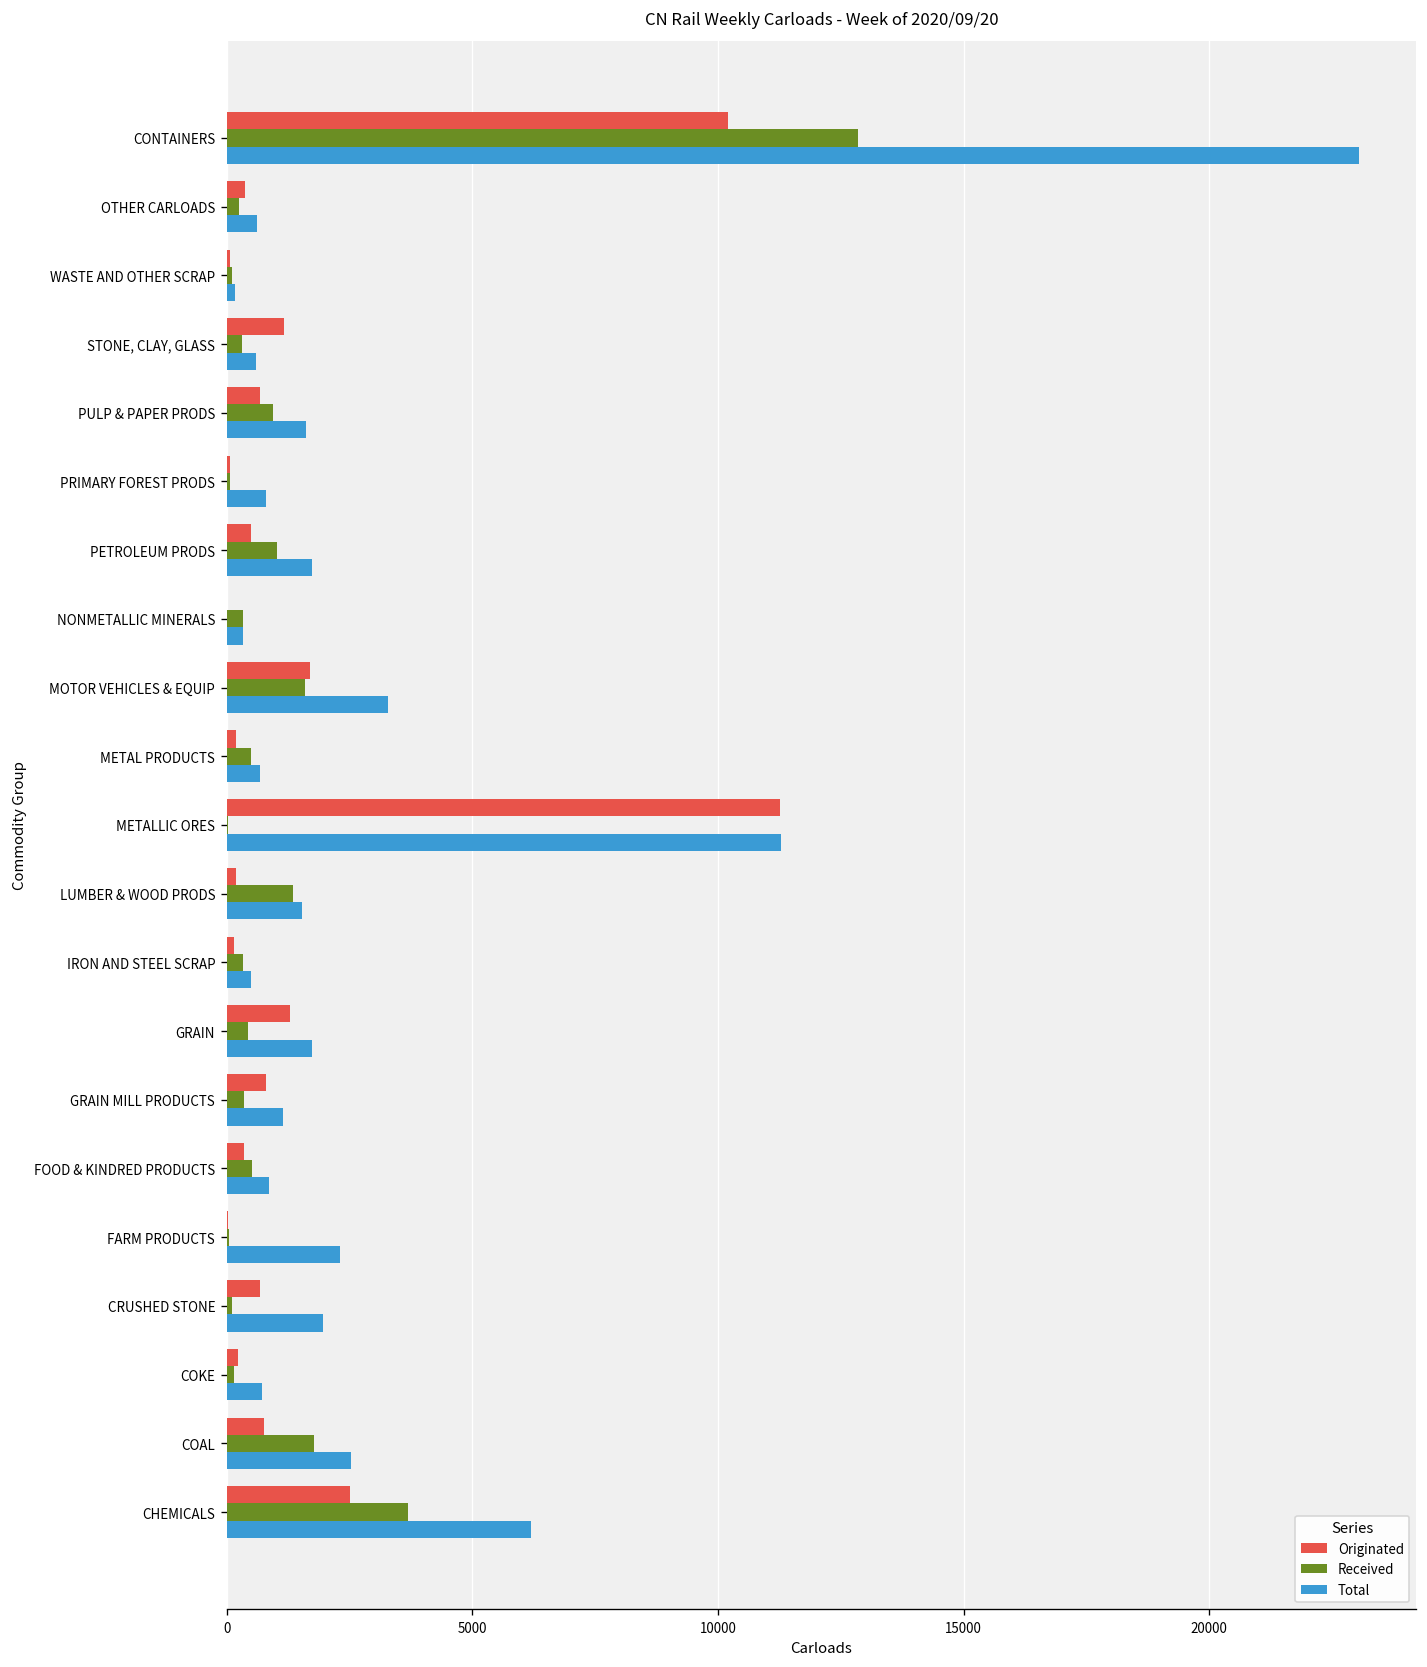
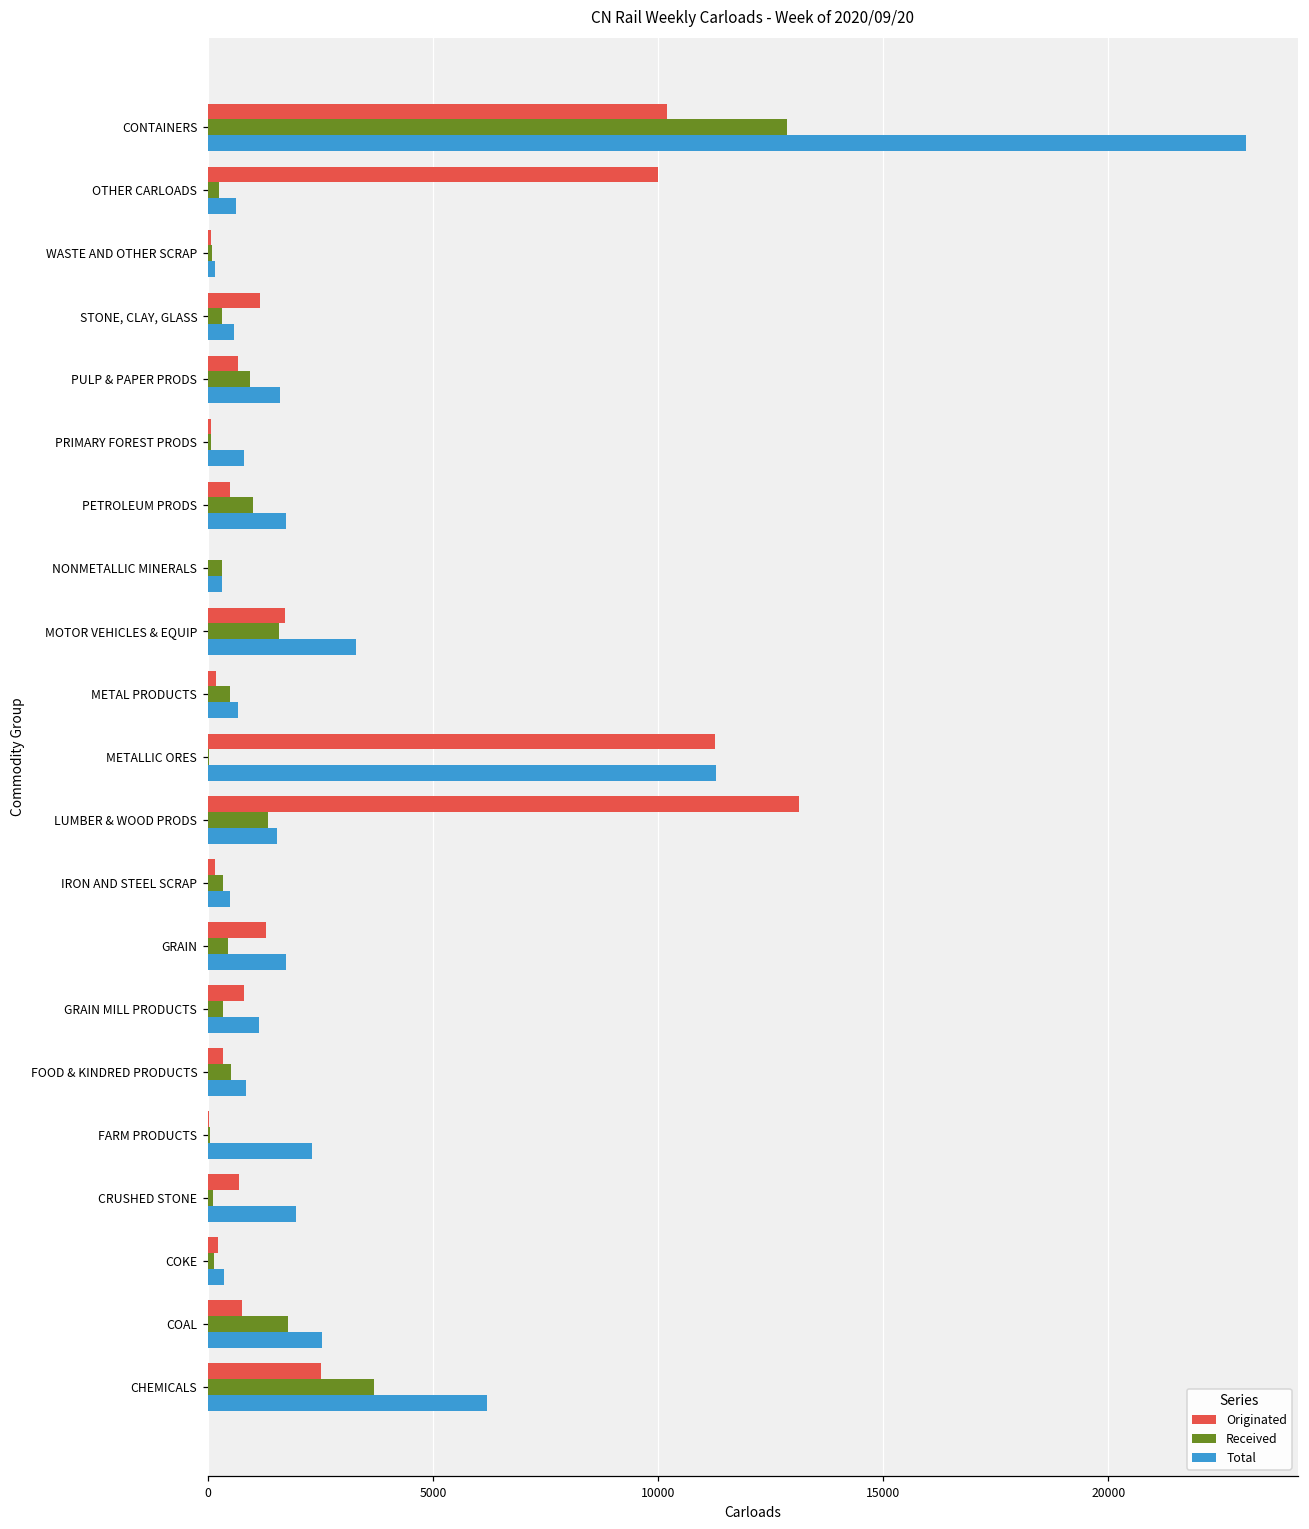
  {
    "Originated": {
      "CONTAINERS": 10200,
-     "OTHER CARLOADS": 400,
+     "OTHER CARLOADS": 10000,
      "WASTE AND OTHER SCRAP": 100,
      "STONE, CLAY, GLASS": 1200,
      "PULP & PAPER PRODS": 700,
      "PRIMARY FOREST PRODS": 100,
      "PETROLEUM PRODS": 500,
      "MOTOR VEHICLES & EQUIP": 1700,
      "METAL PRODUCTS": 200,
      "METALLIC ORES": 11300,
-     "LUMBER & WOOD PRODS": 200,
+     "LUMBER & WOOD PRODS": 13100,
      "IRON AND STEEL SCRAP": 200,
      "GRAIN": 1300,
      "GRAIN MILL PRODUCTS": 800,
      "FOOD & KINDRED PRODUCTS": 300,
      "CRUSHED STONE": 700,
      "COKE": 200,
      "COAL": 800,
      "CHEMICALS": 2500
    },
    "Received": {
      "CONTAINERS": 12900,
      "OTHER CARLOADS": 300,
      "WASTE AND OTHER SCRAP": 100,
      "STONE, CLAY, GLASS": 300,
      "PULP & PAPER PRODS": 900,
      "PRIMARY FOREST PRODS": 100,
      "PETROLEUM PRODS": 1000,
      "NONMETALLIC MINERALS": 300,
      "MOTOR VEHICLES & EQUIP": 1600,
      "METAL PRODUCTS": 500,
      "LUMBER & WOOD PRODS": 1300,
      "IRON AND STEEL SCRAP": 300,
      "GRAIN": 400,
      "GRAIN MILL PRODUCTS": 300,
      "FOOD & KINDRED PRODUCTS": 500,
      "CRUSHED STONE": 100,
      "COKE": 100,
      "COAL": 1800,
      "CHEMICALS": 3700
    },
    "Total": {
      "CONTAINERS": 23100,
      "OTHER CARLOADS": 600,
      "WASTE AND OTHER SCRAP": 200,
      "STONE, CLAY, GLASS": 600,
      "PULP & PAPER PRODS": 1600,
      "PRIMARY FOREST PRODS": 800,
      "PETROLEUM PRODS": 1700,
      "NONMETALLIC MINERALS": 300,
      "MOTOR VEHICLES & EQUIP": 3300,
      "METAL PRODUCTS": 700,
      "METALLIC ORES": 11300,
      "LUMBER & WOOD PRODS": 1500,
      "IRON AND STEEL SCRAP": 500,
      "GRAIN": 1700,
      "GRAIN MILL PRODUCTS": 1100,
      "FOOD & KINDRED PRODUCTS": 900,
      "FARM PRODUCTS": 2300,
      "CRUSHED STONE": 2000,
-     "COKE": 700,
+     "COKE": 400,
      "COAL": 2500,
      "CHEMICALS": 6200
    }
  }
